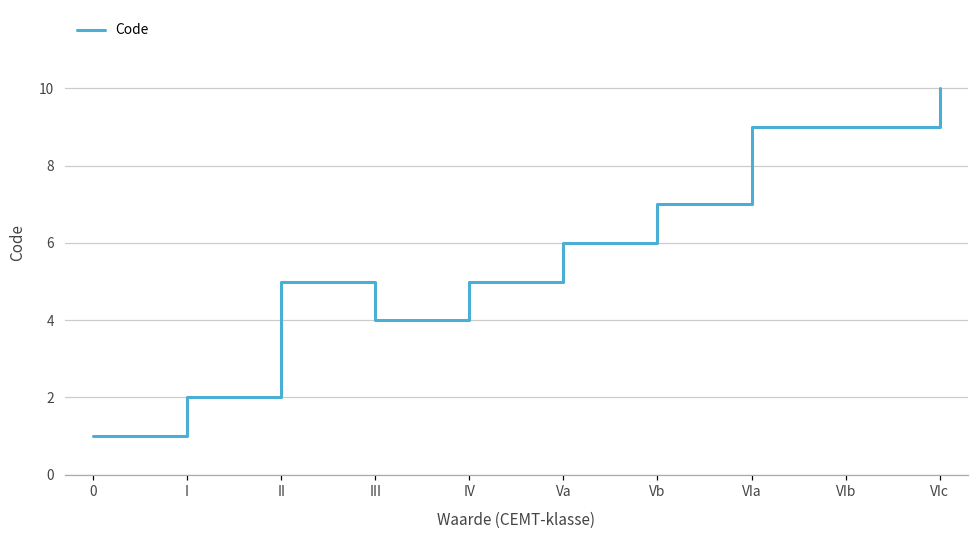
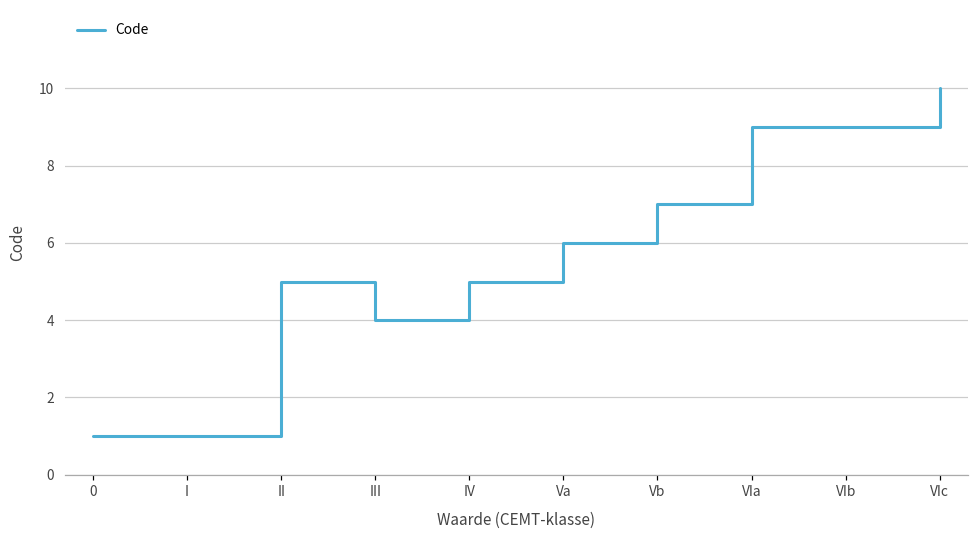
  {
    "0": 1,
-   "I": 2,
+   "I": 1,
    "II": 5,
    "III": 4,
    "IV": 5,
    "Va": 6,
    "Vb": 7,
    "VIa": 9,
    "VIb": 9,
    "VIc": 10
  }
